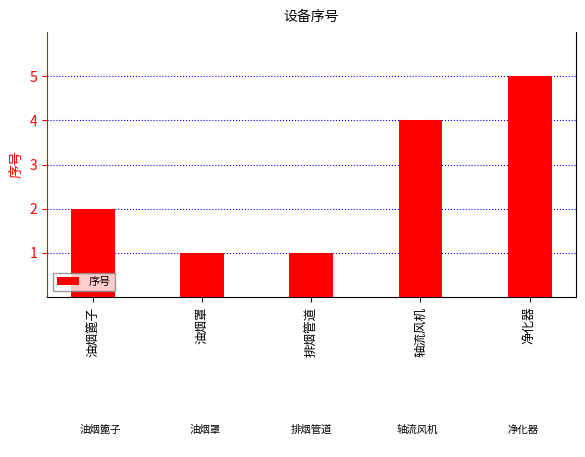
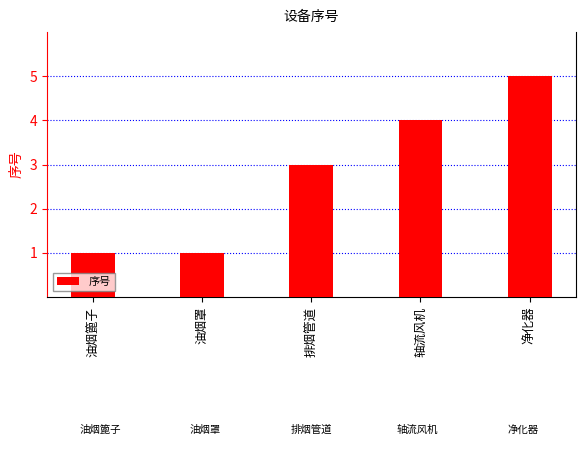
  {
-   "油烟篦子": 2,
+   "油烟篦子": 1,
    "油烟罩": 1,
-   "排烟管道": 1,
+   "排烟管道": 3,
    "轴流风机": 4,
    "净化器": 5
  }
